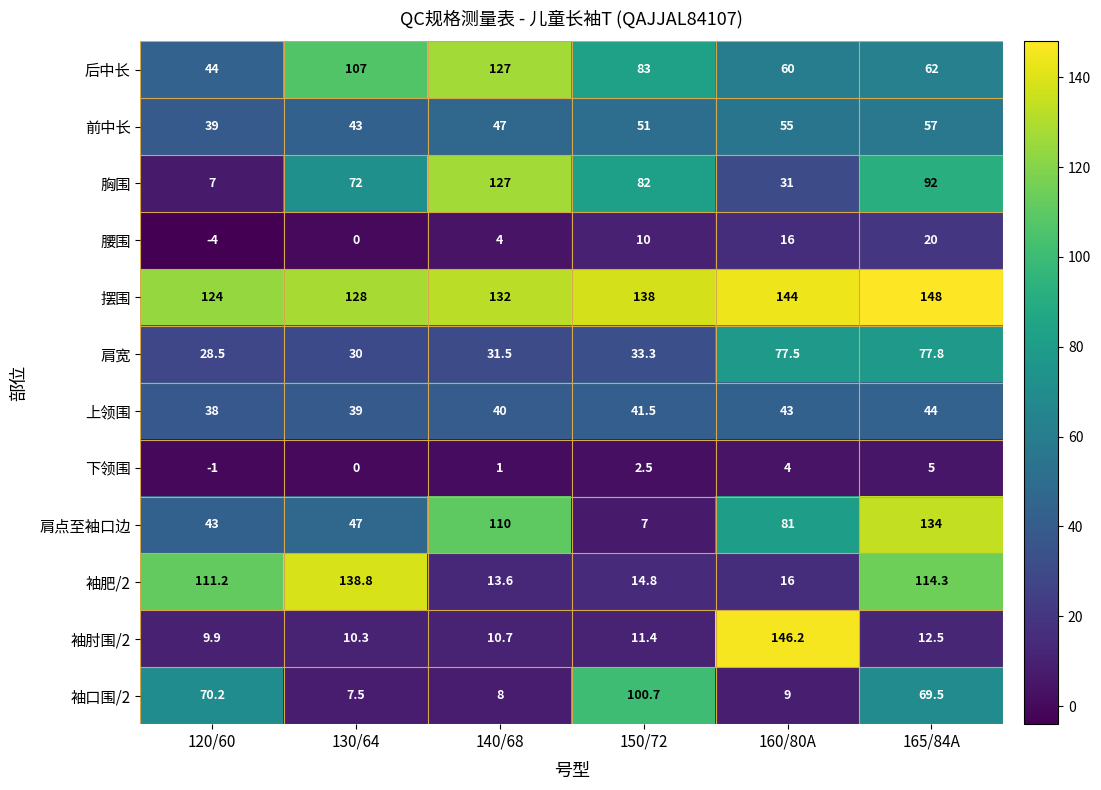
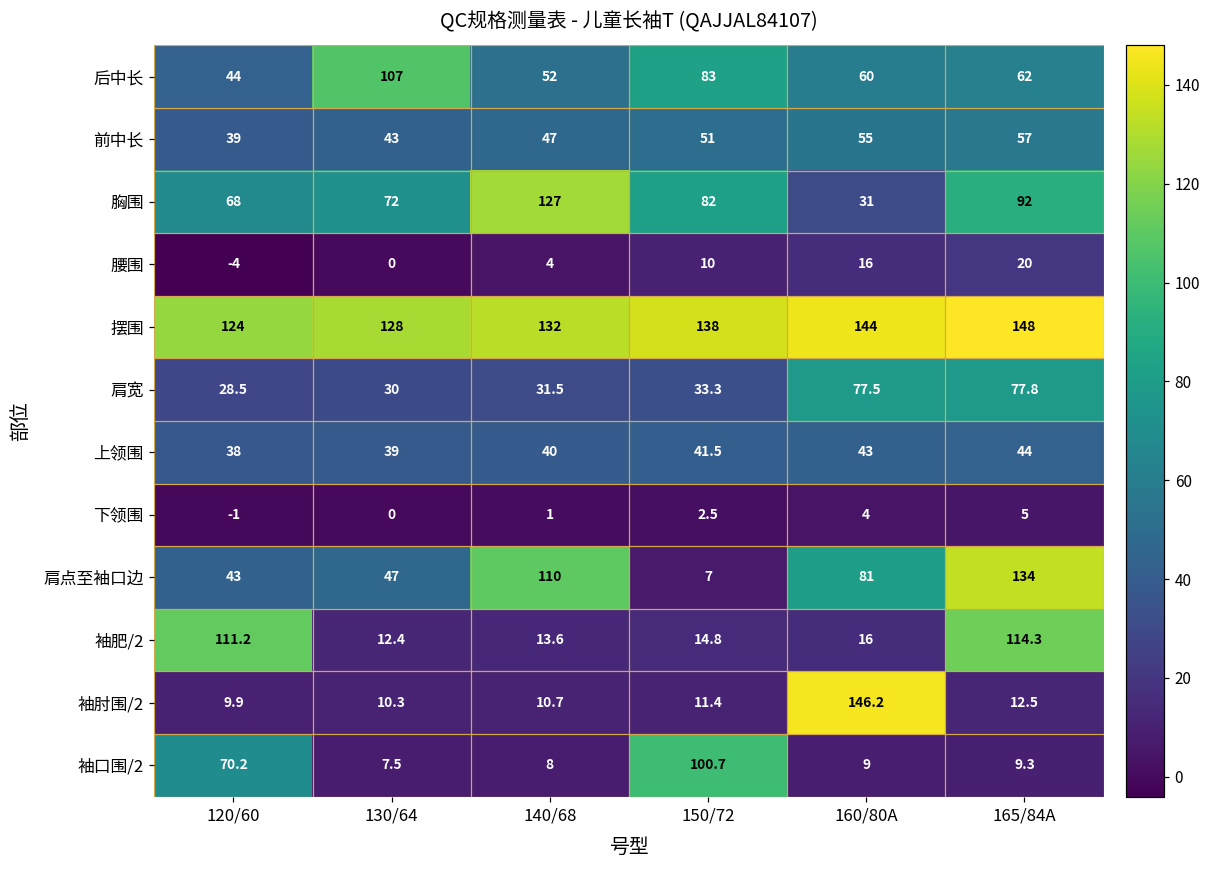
  {
    "后中长": {
      "120/60": 44,
      "130/64": 107,
-     "140/68": 127,
+     "140/68": 52,
      "150/72": 83,
      "160/80A": 60,
      "165/84A": 62
    },
    "前中长": {
      "120/60": 39,
      "130/64": 43,
      "140/68": 47,
      "150/72": 51,
      "160/80A": 55,
      "165/84A": 57
    },
    "胸围": {
-     "120/60": 7,
+     "120/60": 68,
      "130/64": 72,
      "140/68": 127,
      "150/72": 82,
      "160/80A": 31,
      "165/84A": 92
    },
    "腰围": {
      "120/60": -4,
      "130/64": 0,
      "140/68": 4,
      "150/72": 10,
      "160/80A": 16,
      "165/84A": 20
    },
    "摆围": {
      "120/60": 124,
      "130/64": 128,
      "140/68": 132,
      "150/72": 138,
      "160/80A": 144,
      "165/84A": 148
    },
    "肩宽": {
      "120/60": 28.5,
      "130/64": 30,
      "140/68": 31.5,
      "150/72": 33.3,
      "160/80A": 77.5,
      "165/84A": 77.8
    },
    "上领围": {
      "120/60": 38,
      "130/64": 39,
      "140/68": 40,
      "150/72": 41.5,
      "160/80A": 43,
      "165/84A": 44
    },
    "下领围": {
      "120/60": -1,
      "130/64": 0,
      "140/68": 1,
      "150/72": 2.5,
      "160/80A": 4,
      "165/84A": 5
    },
    "肩点至袖口边": {
      "120/60": 43,
      "130/64": 47,
      "140/68": 110,
      "150/72": 7,
      "160/80A": 81,
      "165/84A": 134
    },
    "袖肥/2": {
      "120/60": 111.2,
-     "130/64": 138.8,
+     "130/64": 12.4,
      "140/68": 13.6,
      "150/72": 14.8,
      "160/80A": 16,
      "165/84A": 114.3
    },
    "袖肘围/2": {
      "120/60": 9.9,
      "130/64": 10.3,
      "140/68": 10.7,
      "150/72": 11.4,
      "160/80A": 146.2,
      "165/84A": 12.5
    },
    "袖口围/2": {
      "120/60": 70.2,
      "130/64": 7.5,
      "140/68": 8,
      "150/72": 100.7,
      "160/80A": 9,
-     "165/84A": 69.5
+     "165/84A": 9.3
    }
  }
